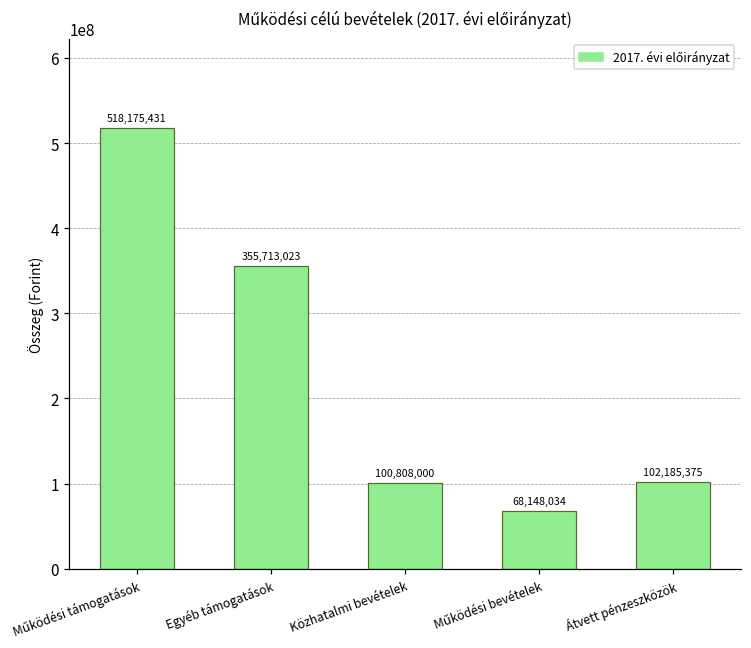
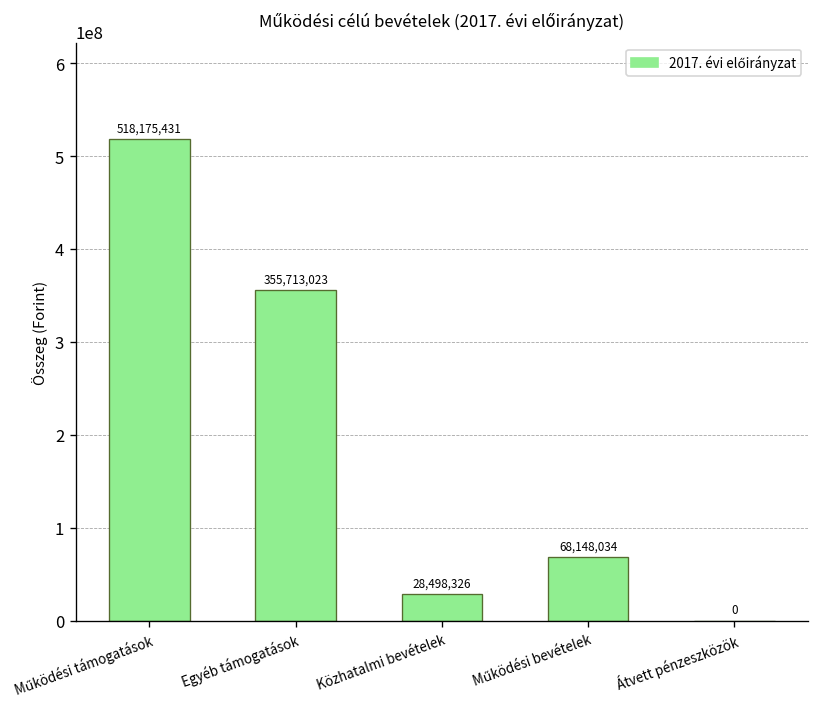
  {
    "Működési támogatások": "518,175,431",
    "Egyéb támogatások": "355,713,023",
-   "Közhatalmi bevételek": "100,808,000",
+   "Közhatalmi bevételek": "28,498,326",
    "Működési bevételek": "68,148,034",
-   "Átvett pénzeszközök": "102,185,375"
+   "Átvett pénzeszközök": "0"
  }
